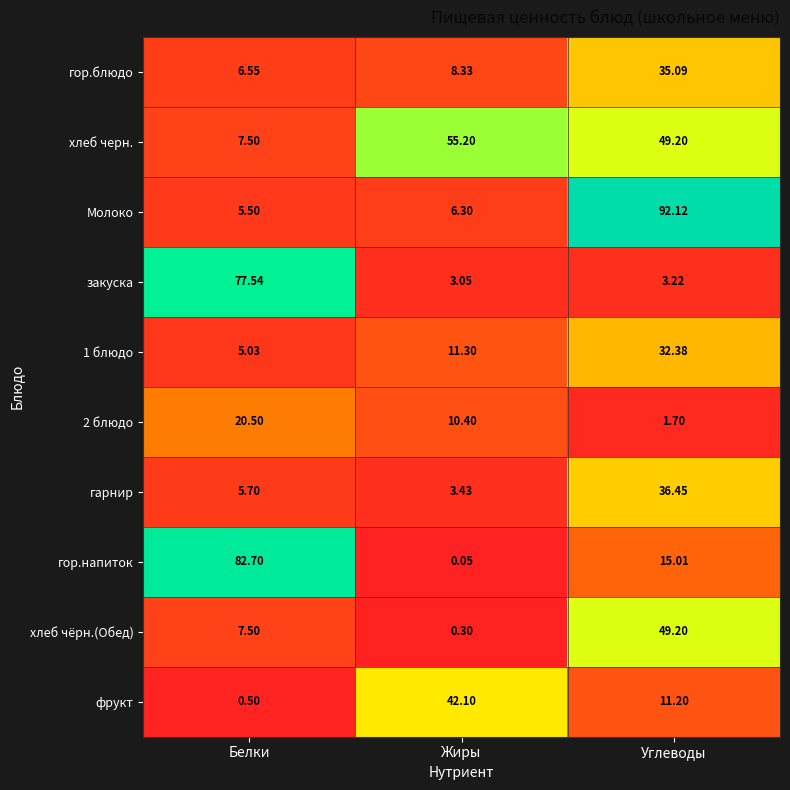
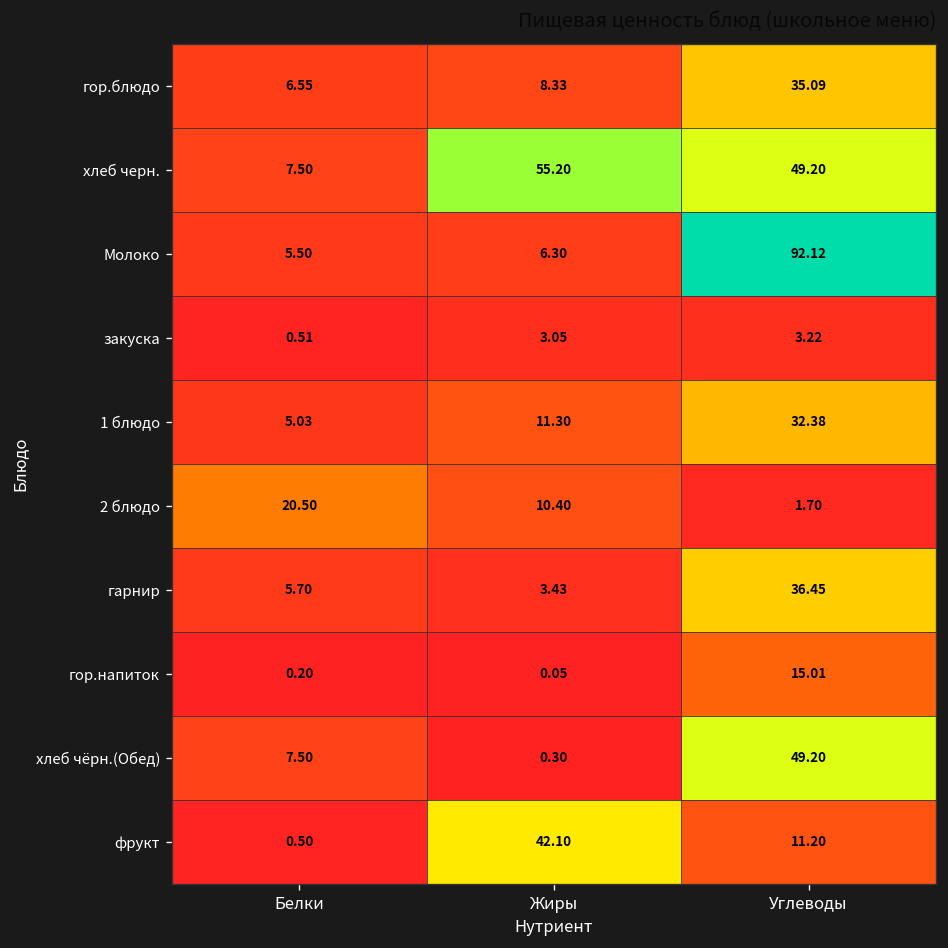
  {
    "гор.блюдо": {
      "Белки": 6.55,
      "Жиры": 8.33,
      "Углеводы": 35.09
    },
    "хлеб черн.": {
      "Белки": 7.50,
      "Жиры": 55.20,
      "Углеводы": 49.20
    },
    "Молоко": {
      "Белки": 5.50,
      "Жиры": 6.30,
      "Углеводы": 92.12
    },
    "закуска": {
-     "Белки": 77.54,
+     "Белки": 0.51,
      "Жиры": 3.05,
      "Углеводы": 3.22
    },
    "1 блюдо": {
      "Белки": 5.03,
      "Жиры": 11.30,
      "Углеводы": 32.38
    },
    "2 блюдо": {
      "Белки": 20.50,
      "Жиры": 10.40,
      "Углеводы": 1.70
    },
    "гарнир": {
      "Белки": 5.70,
      "Жиры": 3.43,
      "Углеводы": 36.45
    },
    "гор.напиток": {
-     "Белки": 82.70,
+     "Белки": 0.20,
      "Жиры": 0.05,
      "Углеводы": 15.01
    },
    "хлеб чёрн.(Обед)": {
      "Белки": 7.50,
      "Жиры": 0.30,
      "Углеводы": 49.20
    },
    "фрукт": {
      "Белки": 0.50,
      "Жиры": 42.10,
      "Углеводы": 11.20
    }
  }
